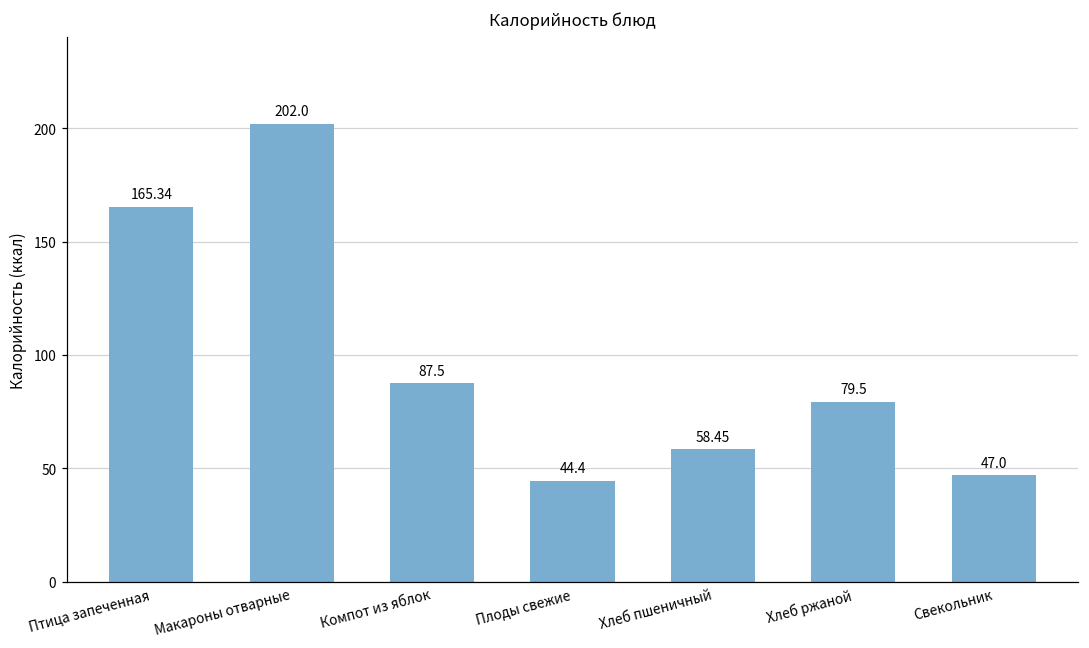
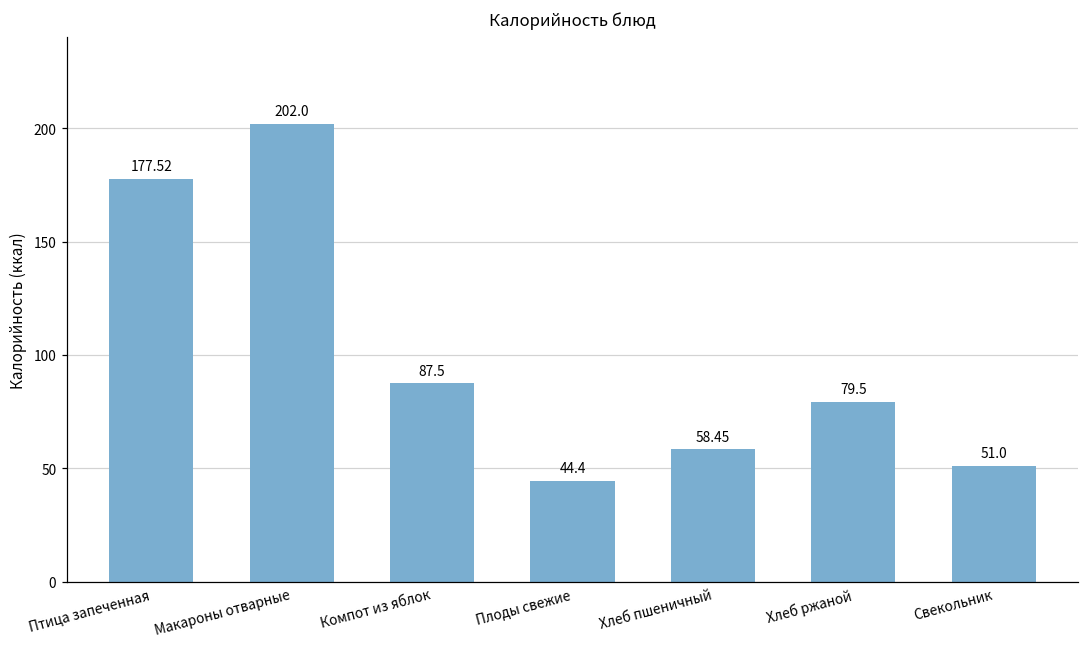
  {
-   "Птица запеченная": 165.34,
+   "Птица запеченная": 177.52,
    "Макароны отварные": 202.0,
    "Компот из яблок": 87.5,
    "Плоды свежие": 44.4,
    "Хлеб пшеничный": 58.45,
    "Хлеб ржаной": 79.5,
-   "Свекольник": 47.0
+   "Свекольник": 51.0
  }
